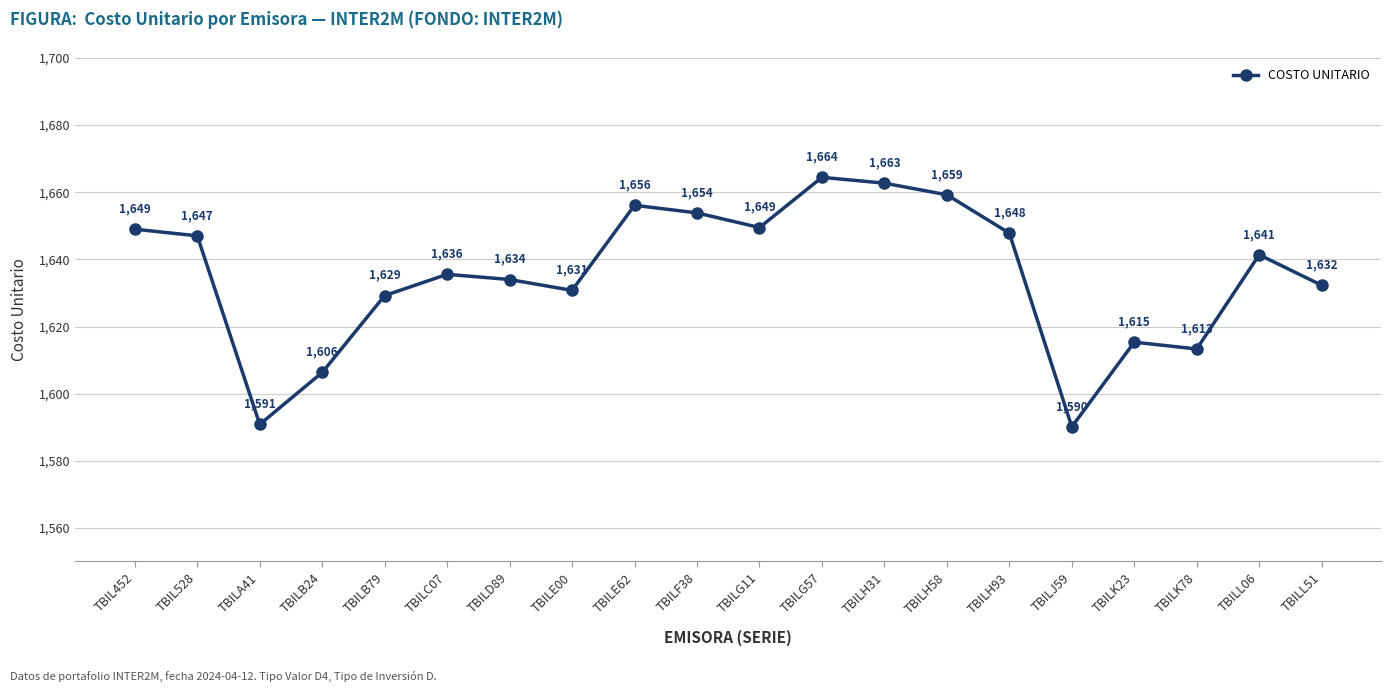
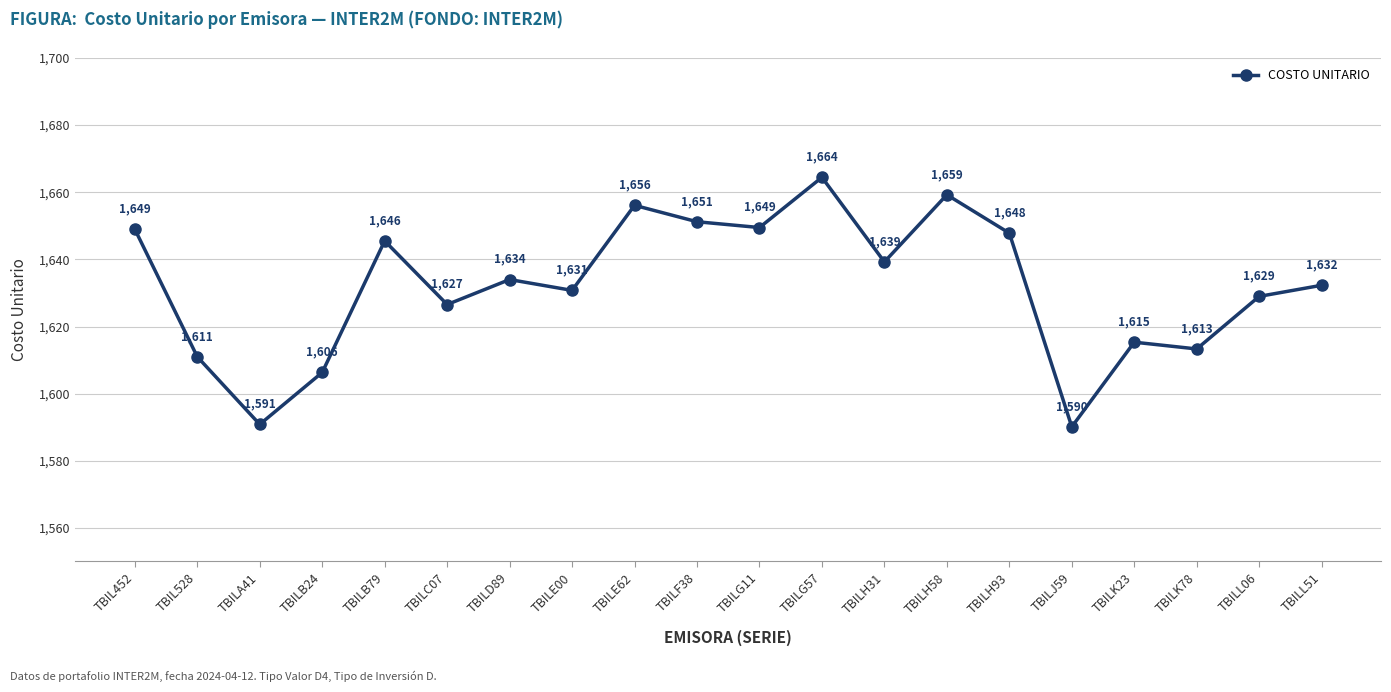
  {
    "TBIL452": "1,649",
-   "TBIL528": "1,647",
+   "TBIL528": "1,611",
    "TBILA41": "1,591",
    "TBILB24": "1,606",
-   "TBILB79": "1,629",
-   "TBILC07": "1,636",
+   "TBILB79": "1,646",
+   "TBILC07": "1,627",
    "TBILD89": "1,634",
    "TBILE00": "1,631",
    "TBILE62": "1,656",
-   "TBILF38": "1,654",
+   "TBILF38": "1,651",
    "TBILG11": "1,649",
    "TBILG57": "1,664",
-   "TBILH31": "1,663",
+   "TBILH31": "1,639",
    "TBILH58": "1,659",
    "TBILH93": "1,648",
    "TBILJ59": "1,590",
    "TBILK23": "1,615",
    "TBILK78": "1,613",
-   "TBILL06": "1,641",
+   "TBILL06": "1,629",
    "TBILL51": "1,632"
  }
